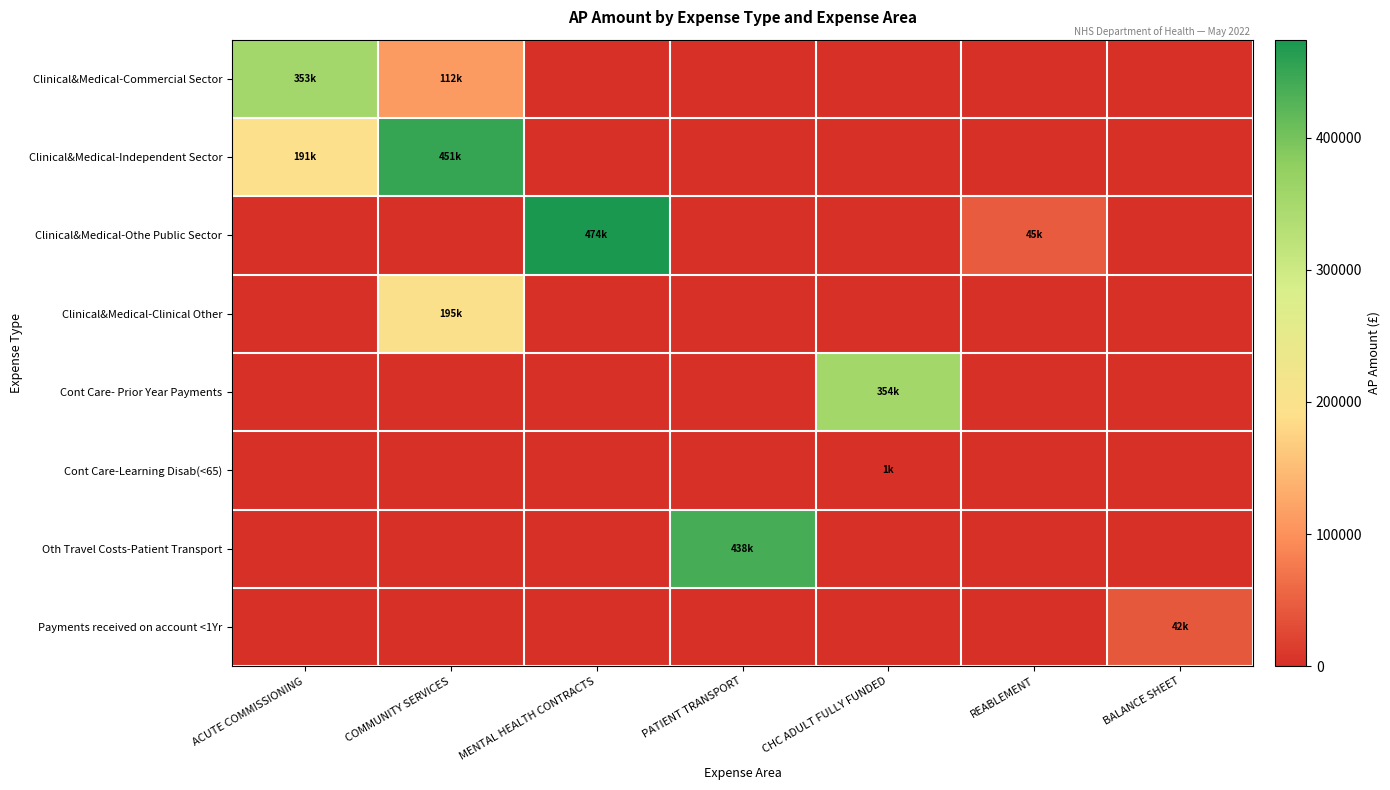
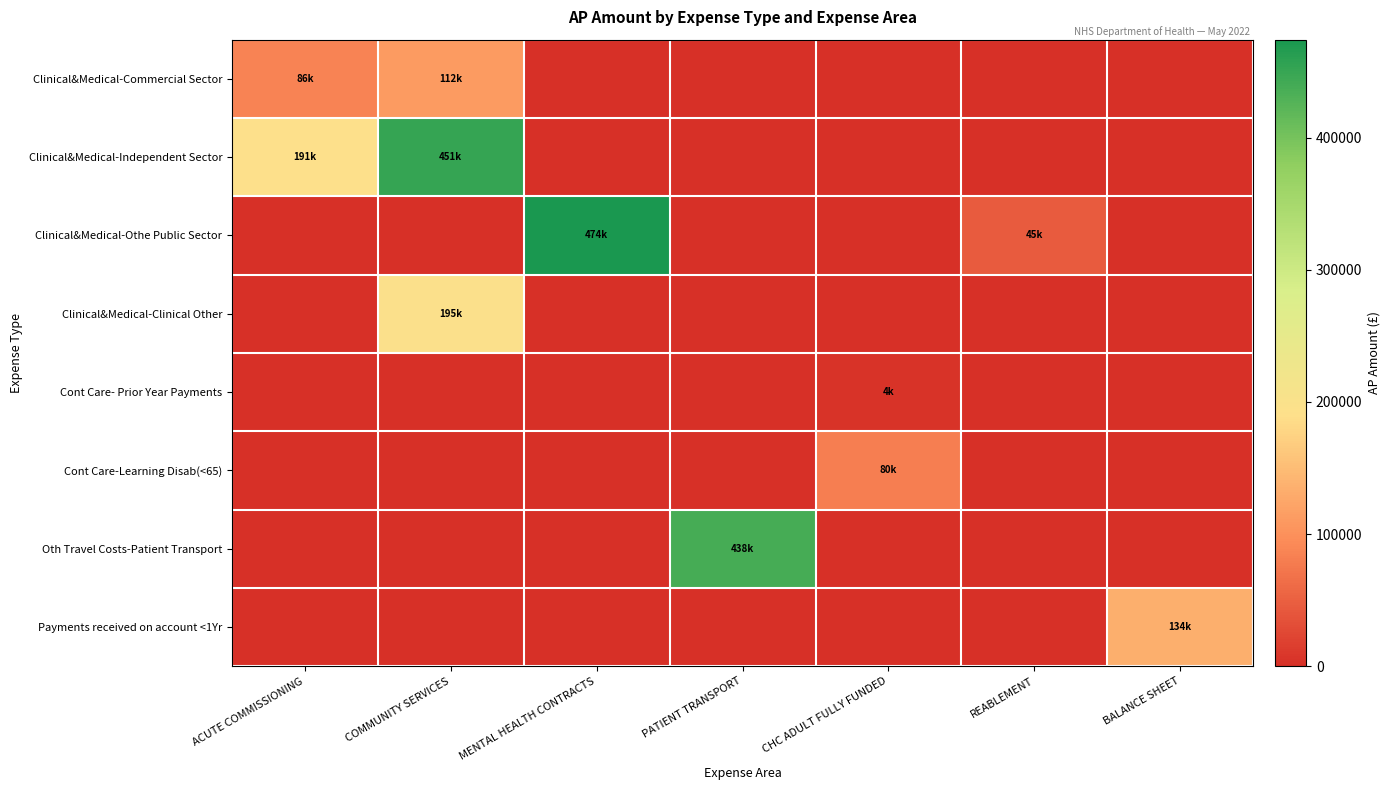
  {
    "Clinical&Medical-Commercial Sector": {
-     "ACUTE COMMISSIONING": "353k",
+     "ACUTE COMMISSIONING": "86k",
      "COMMUNITY SERVICES": "112k"
    },
    "Clinical&Medical-Independent Sector": {
      "ACUTE COMMISSIONING": "191k",
      "COMMUNITY SERVICES": "451k"
    },
    "Clinical&Medical-Othe Public Sector": {
      "MENTAL HEALTH CONTRACTS": "474k",
      "REABLEMENT": "45k"
    },
    "Clinical&Medical-Clinical Other": {
      "COMMUNITY SERVICES": "195k"
    },
    "Cont Care- Prior Year Payments": {
-     "CHC ADULT FULLY FUNDED": "354k"
+     "CHC ADULT FULLY FUNDED": "4k"
    },
    "Cont Care-Learning Disab(<65)": {
-     "CHC ADULT FULLY FUNDED": "1k"
+     "CHC ADULT FULLY FUNDED": "80k"
    },
    "Oth Travel Costs-Patient Transport": {
      "PATIENT TRANSPORT": "438k"
    },
    "Payments received on account <1Yr": {
-     "BALANCE SHEET": "42k"
+     "BALANCE SHEET": "134k"
    }
  }
